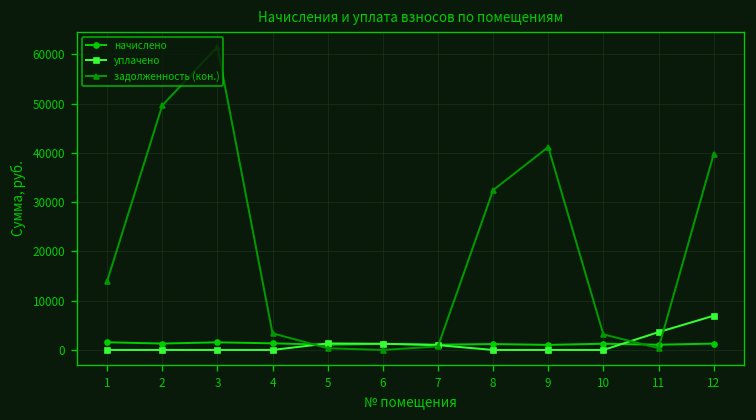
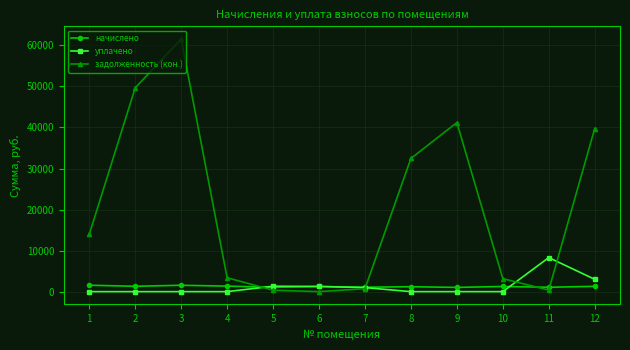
  {
    "уплачено": {
      "1": 0,
      "2": 0,
      "3": 0,
      "4": 0,
      "8": 0,
      "9": 0,
      "10": 0,
-     "11": 4000,
-     "12": 7000
+     "11": 8000,
+     "12": 3000
    }
  }
